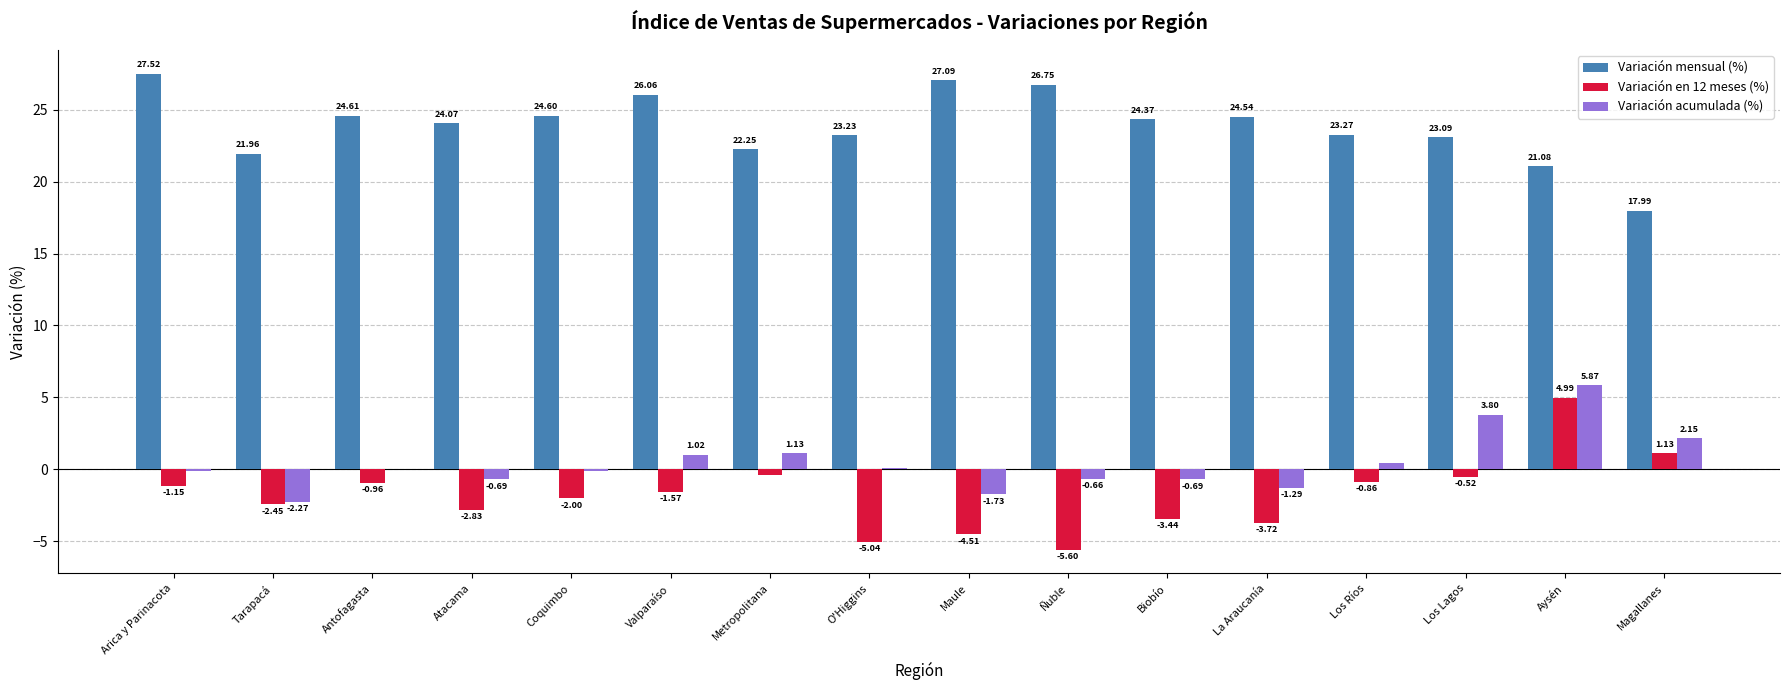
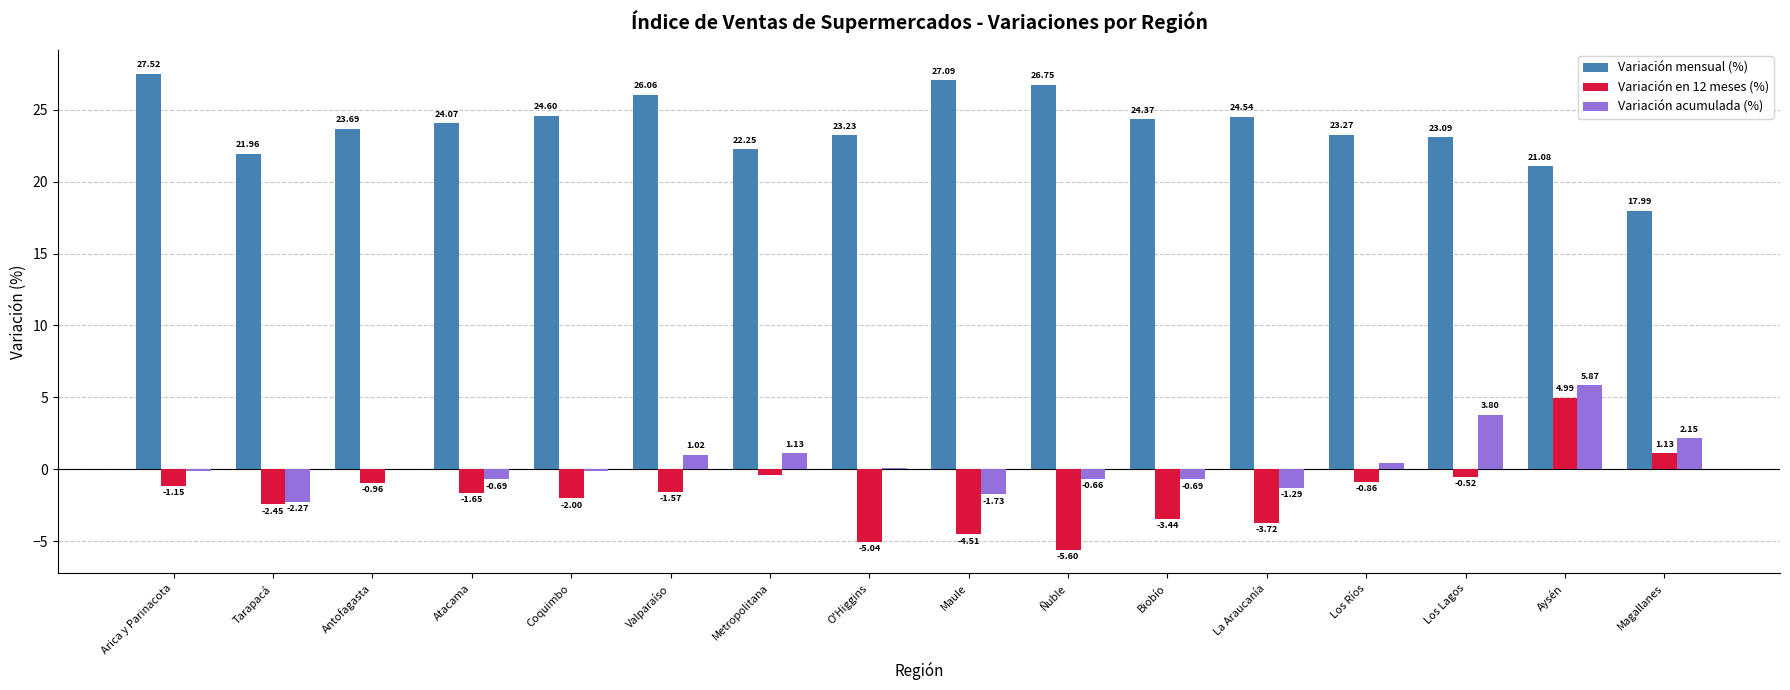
  {
    "Variación mensual (%)": {
      "Arica y Parinacota": 27.52,
      "Tarapacá": 21.96,
-     "Antofagasta": 24.61,
+     "Antofagasta": 23.69,
      "Atacama": 24.07,
      "Coquimbo": 24.60,
      "Valparaíso": 26.06,
      "Metropolitana": 22.25,
      "O'Higgins": 23.23,
      "Maule": 27.09,
      "Ñuble": 26.75,
      "Biobío": 24.37,
      "La Araucanía": 24.54,
      "Los Ríos": 23.27,
      "Los Lagos": 23.09,
      "Aysén": 21.08,
      "Magallanes": 17.99
    },
    "Variación en 12 meses (%)": {
      "Arica y Parinacota": -1.15,
      "Tarapacá": -2.45,
      "Antofagasta": -0.96,
-     "Atacama": -2.83,
+     "Atacama": -1.65,
      "Coquimbo": -2.00,
      "Valparaíso": -1.57,
      "O'Higgins": -5.04,
      "Maule": -4.51,
      "Ñuble": -5.60,
      "Biobío": -3.44,
      "La Araucanía": -3.72,
      "Los Ríos": -0.86,
      "Los Lagos": -0.52,
      "Aysén": 4.99,
      "Magallanes": 1.13
    },
    "Variación acumulada (%)": {
      "Tarapacá": -2.27,
      "Atacama": -0.69,
      "Valparaíso": 1.02,
      "Metropolitana": 1.13,
      "Maule": -1.73,
      "Ñuble": -0.66,
      "Biobío": -0.69,
      "La Araucanía": -1.29,
      "Los Lagos": 3.80,
      "Aysén": 5.87,
      "Magallanes": 2.15
    }
  }
